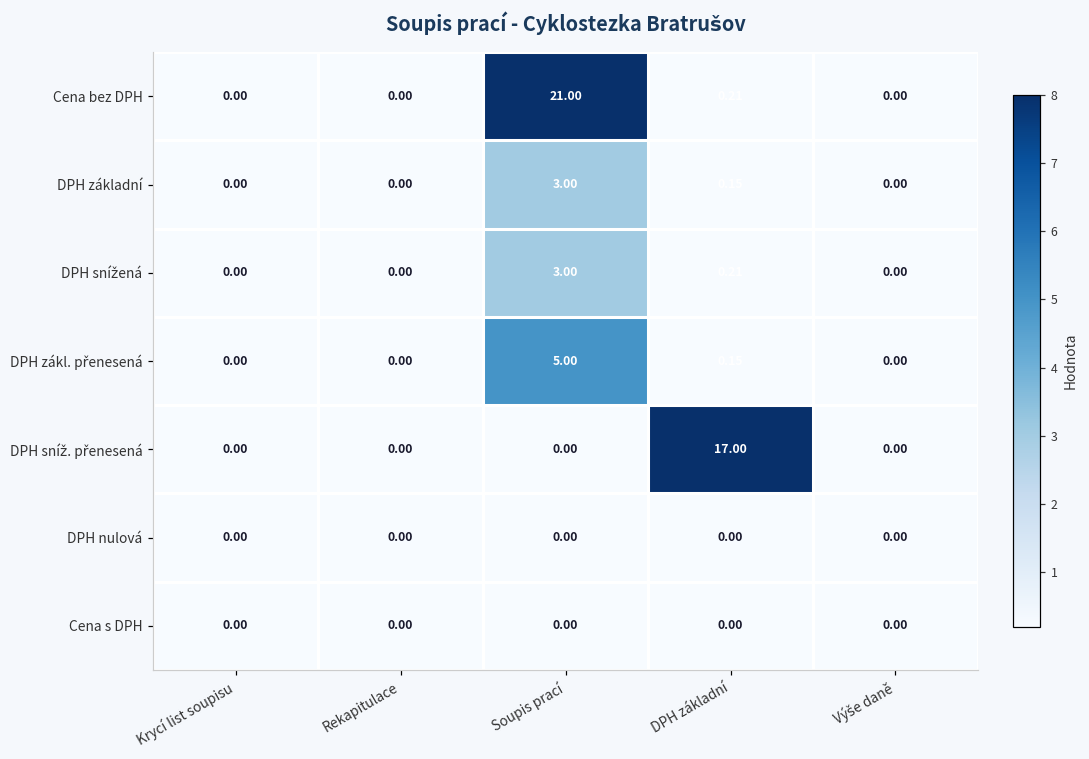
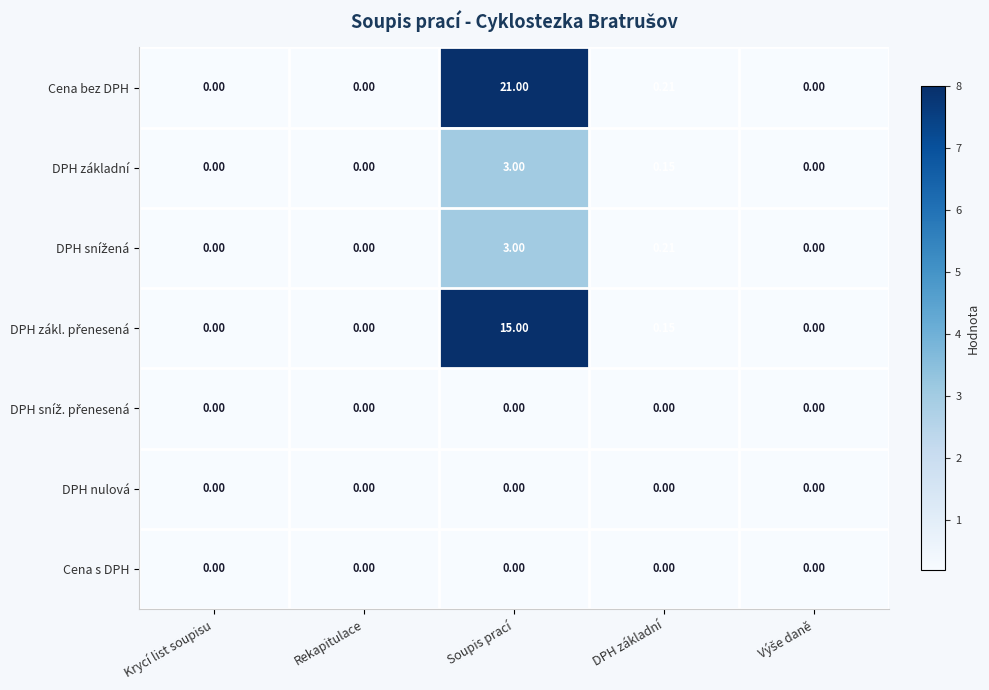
  {
    "Cena bez DPH": {
      "Krycí list soupisu": 0.00,
      "Rekapitulace": 0.00,
      "Soupis prací": 21.00,
      "Výše daně": 0.00
    },
    "DPH základní": {
      "Krycí list soupisu": 0.00,
      "Rekapitulace": 0.00,
      "Soupis prací": 3.00,
      "Výše daně": 0.00
    },
    "DPH snížená": {
      "Krycí list soupisu": 0.00,
      "Rekapitulace": 0.00,
      "Soupis prací": 3.00,
      "Výše daně": 0.00
    },
    "DPH zákl. přenesená": {
      "Krycí list soupisu": 0.00,
      "Rekapitulace": 0.00,
-     "Soupis prací": 5.00,
+     "Soupis prací": 15.00,
      "Výše daně": 0.00
    },
    "DPH sníž. přenesená": {
      "Krycí list soupisu": 0.00,
      "Rekapitulace": 0.00,
      "Soupis prací": 0.00,
-     "DPH základní": 17.00,
+     "DPH základní": 0.00,
      "Výše daně": 0.00
    },
    "DPH nulová": {
      "Krycí list soupisu": 0.00,
      "Rekapitulace": 0.00,
      "Soupis prací": 0.00,
      "DPH základní": 0.00,
      "Výše daně": 0.00
    },
    "Cena s DPH": {
      "Krycí list soupisu": 0.00,
      "Rekapitulace": 0.00,
      "Soupis prací": 0.00,
      "DPH základní": 0.00,
      "Výše daně": 0.00
    }
  }
